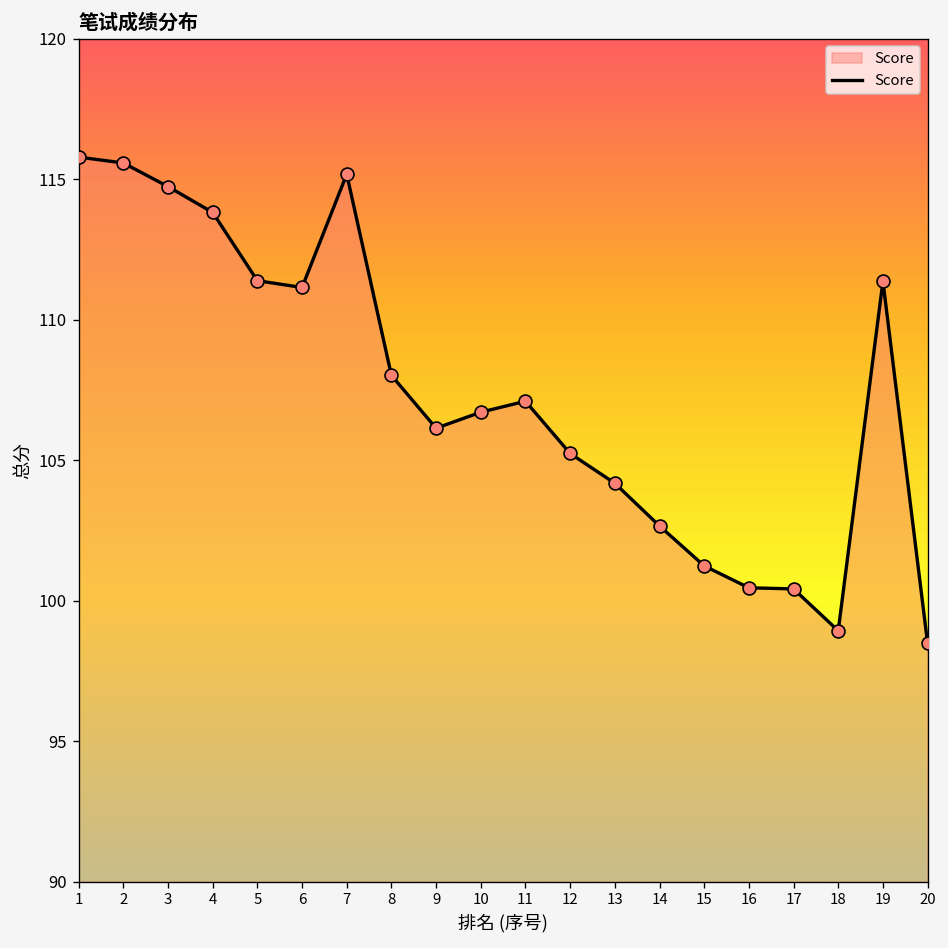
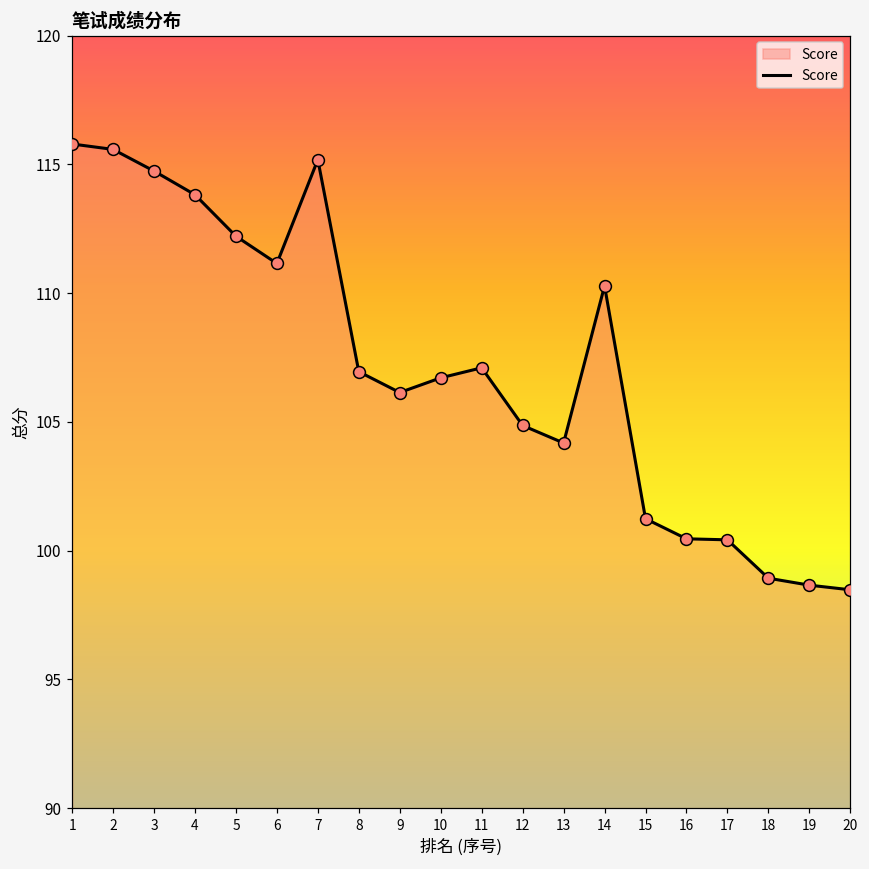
  {
    "1": 115.8,
    "2": 115.6,
    "3": 114.7,
    "4": 113.8,
-   "5": 111.4,
+   "5": 112.2,
    "6": 111.2,
    "7": 115.2,
-   "8": 108.0,
+   "8": 107.0,
    "9": 106.1,
    "10": 106.7,
    "11": 107.1,
-   "12": 105.2,
+   "12": 104.9,
    "13": 104.2,
-   "14": 102.7,
+   "14": 110.3,
    "15": 101.2,
    "16": 100.5,
    "17": 100.4,
    "18": 98.9,
-   "19": 111.4,
+   "19": 98.7,
    "20": 98.5
  }
